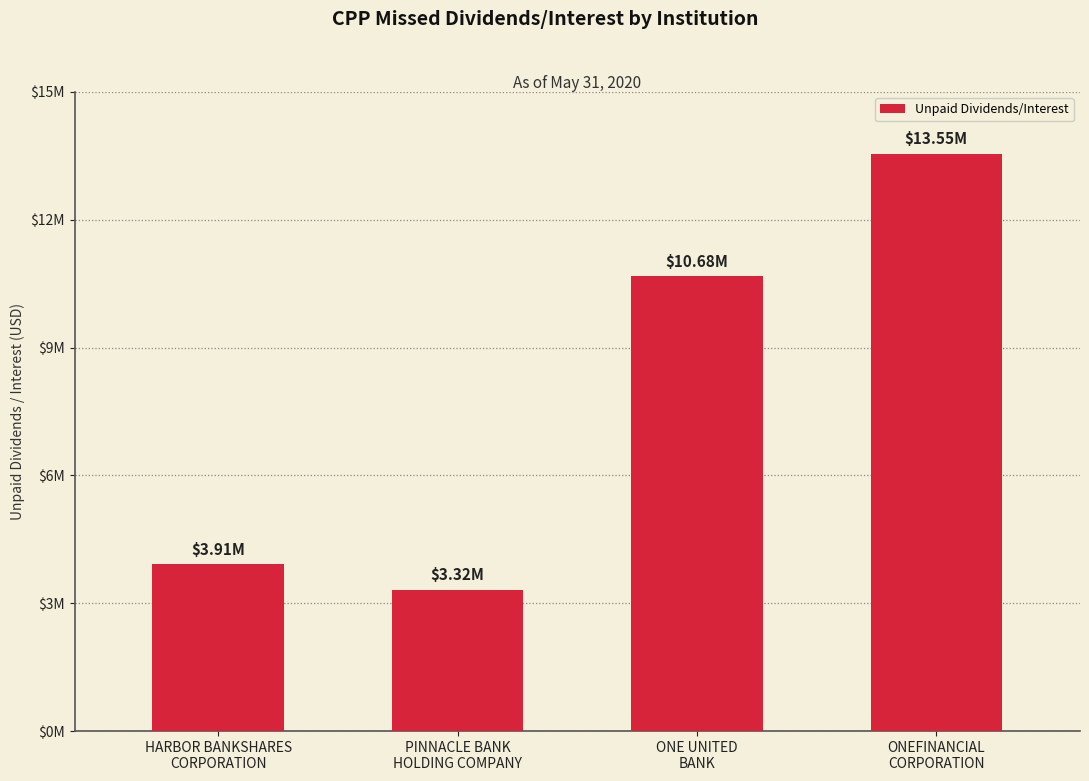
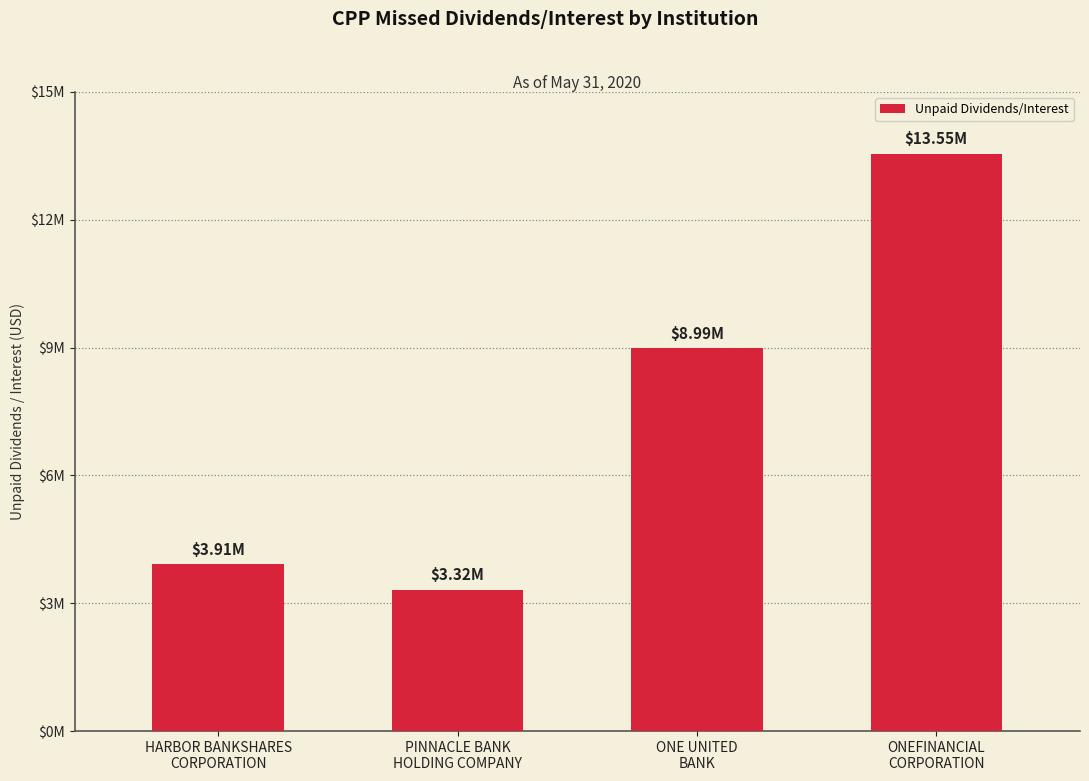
  {
    "HARBOR BANKSHARES CORPORATION": "$3.91M",
    "PINNACLE BANK HOLDING COMPANY": "$3.32M",
-   "ONE UNITED BANK": "$10.68M",
+   "ONE UNITED BANK": "$8.99M",
    "ONEFINANCIAL CORPORATION": "$13.55M"
  }
